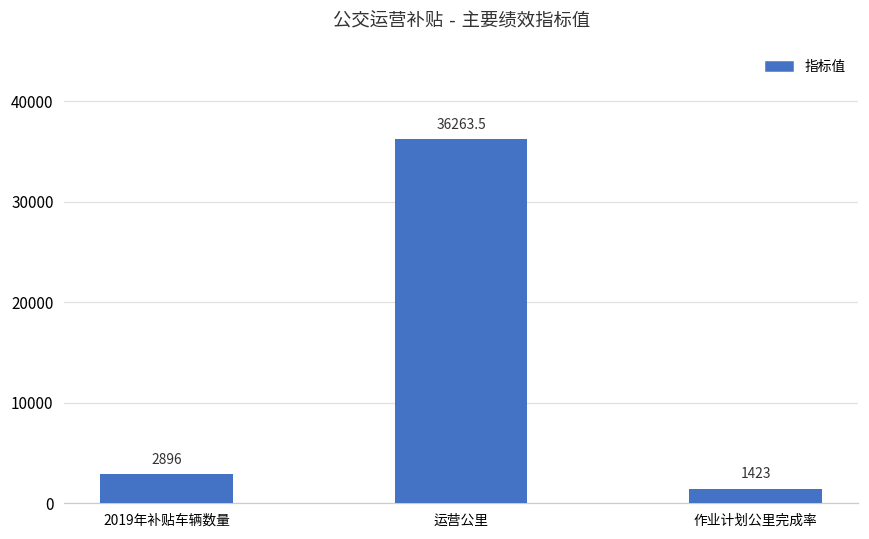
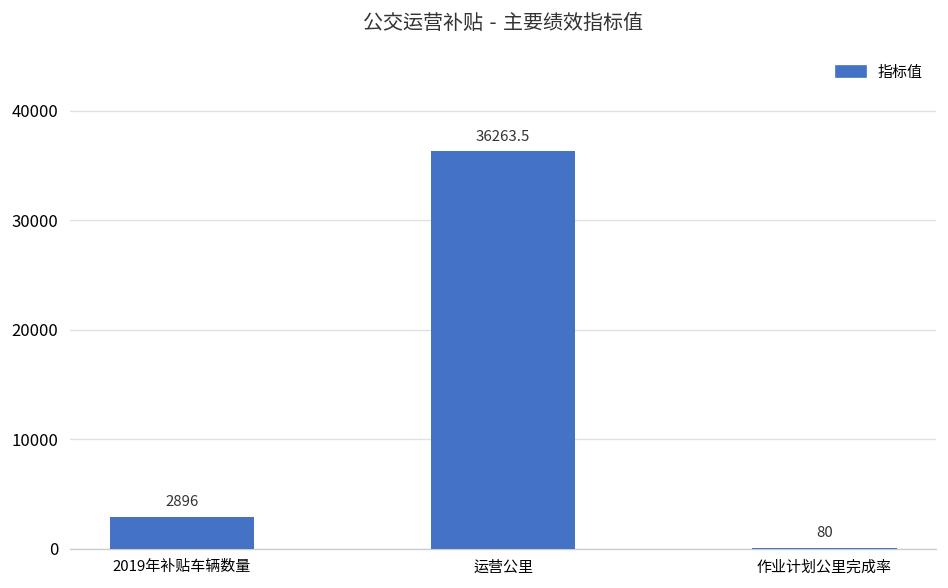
  {
    "2019年补贴车辆数量": 2896,
    "运营公里": 36263.5,
-   "作业计划公里完成率": 1423
+   "作业计划公里完成率": 80
  }
